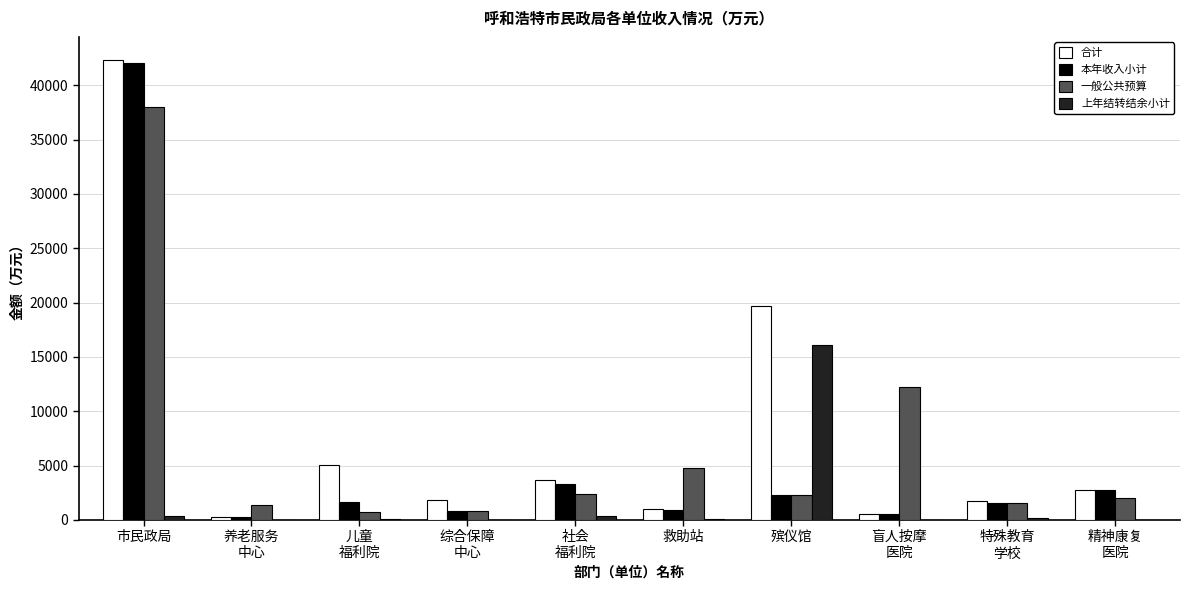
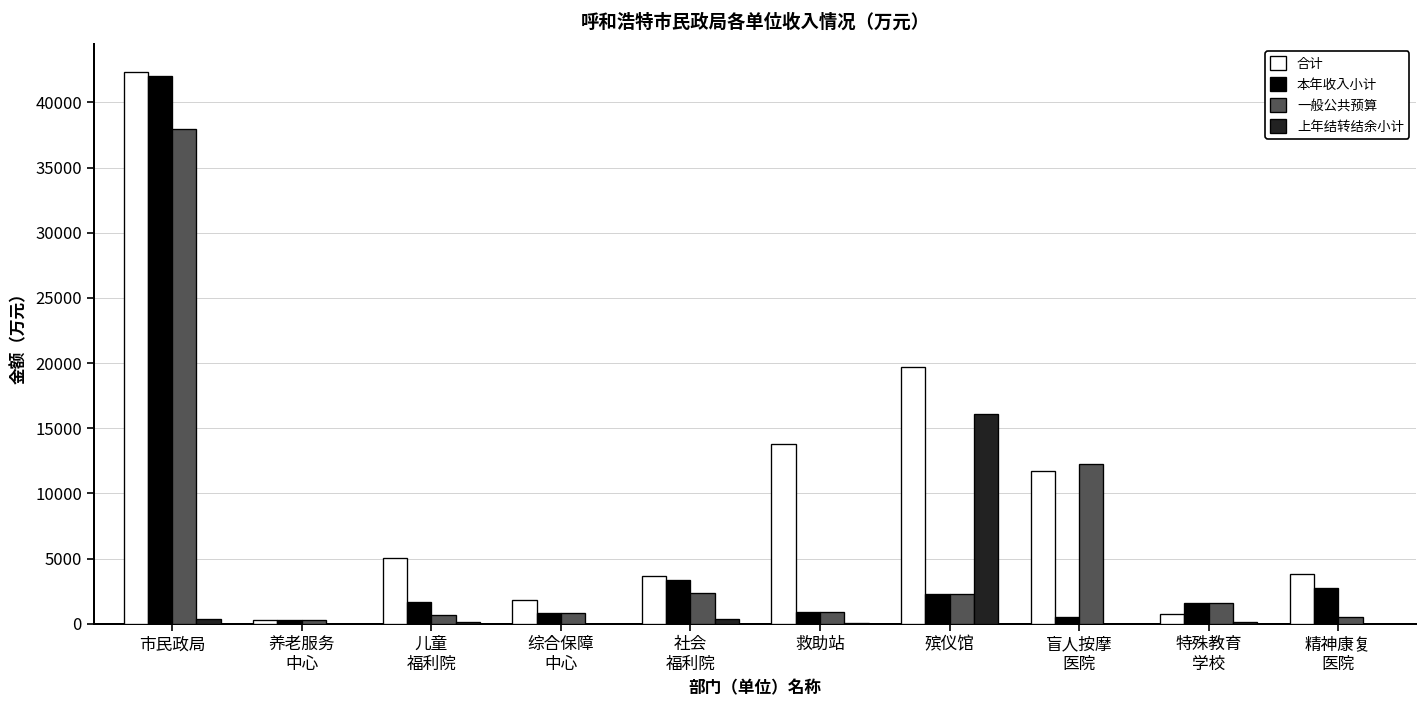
  {
    "合计": {
      "市民政局": 42300,
      "养老服务 中心": 300,
      "儿童 福利院": 5100,
      "综合保障 中心": 1800,
      "社会 福利院": 3700,
-     "救助站": 1000,
+     "救助站": 13800,
      "殡仪馆": 19700,
-     "盲人按摩 医院": 500,
-     "特殊教育 学校": 1700,
-     "精神康复 医院": 2700
+     "盲人按摩 医院": 11700,
+     "特殊教育 学校": 700,
+     "精神康复 医院": 3800
    },
    "一般公共预算": {
      "市民政局": 38000,
-     "养老服务 中心": 1400,
+     "养老服务 中心": 300,
      "儿童 福利院": 700,
      "综合保障 中心": 800,
      "社会 福利院": 2300,
-     "救助站": 4800,
+     "救助站": 900,
      "殡仪馆": 2300,
      "盲人按摩 医院": 12300,
      "特殊教育 学校": 1600,
-     "精神康复 医院": 2000
+     "精神康复 医院": 500
    }
  }
